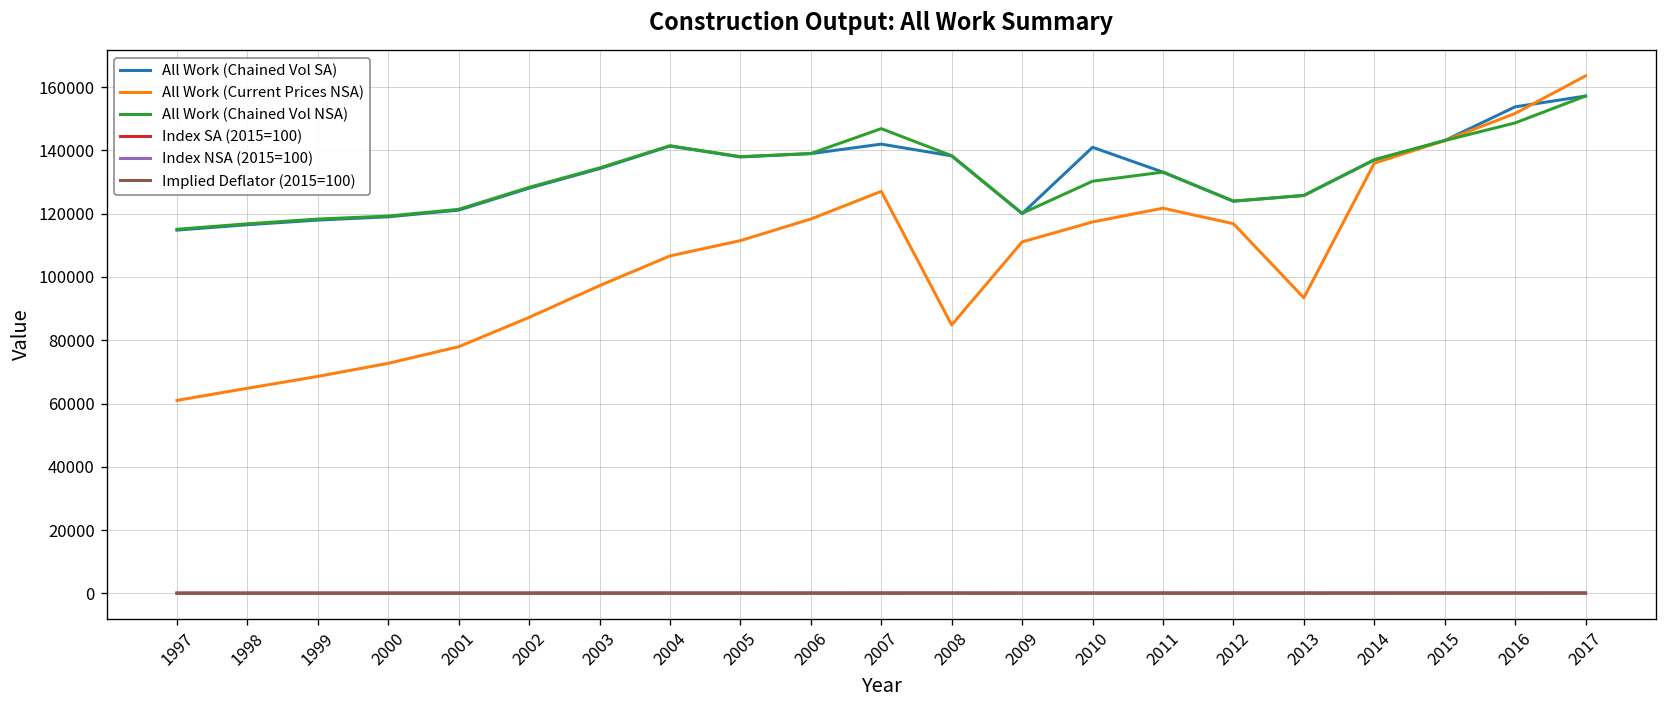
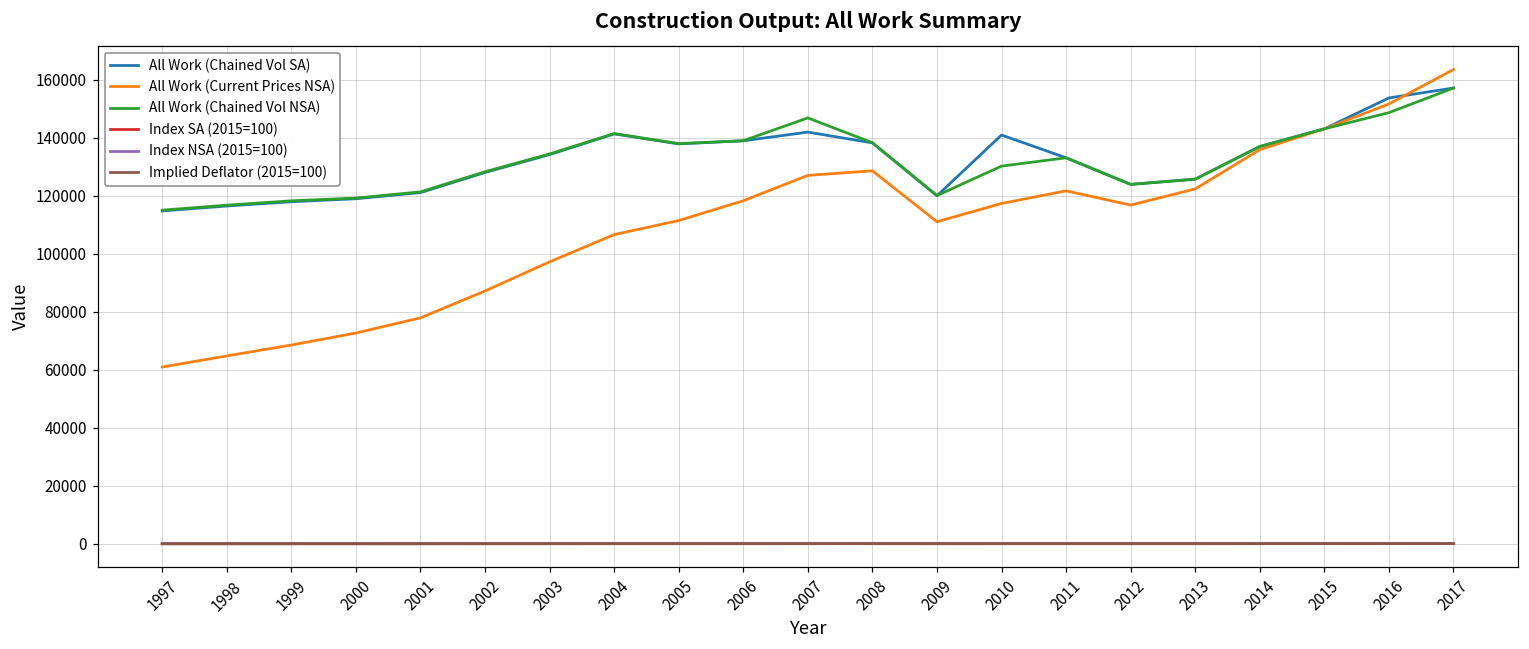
  {
    "All Work (Chained Vol SA)": {
      "2007": 142000,
      "2010": 141000,
      "2016": 154000
    },
    "All Work (Current Prices NSA)": {
      "1997": 61000,
      "1998": 65000,
      "1999": 69000,
      "2000": 73000,
      "2001": 78000,
      "2002": 87000,
      "2003": 97000,
      "2004": 107000,
      "2005": 111000,
      "2006": 118000,
      "2007": 127000,
-     "2008": 85000,
+     "2008": 129000,
      "2009": 111000,
      "2010": 117000,
      "2011": 122000,
      "2012": 117000,
-     "2013": 93000,
+     "2013": 122000,
      "2014": 136000,
      "2016": 152000,
      "2017": 164000
    },
    "All Work (Chained Vol NSA)": {
      "2007": 147000,
      "2010": 130000,
      "2016": 149000
    },
    "Implied Deflator (2015=100)": {
      "1997": 0,
      "1998": 0,
      "1999": 0,
      "2000": 0,
      "2001": 0,
      "2002": 0,
      "2003": 0,
      "2004": 0,
      "2005": 0,
      "2006": 0,
      "2007": 0,
      "2008": 0,
      "2009": 0,
      "2010": 0,
      "2011": 0,
      "2012": 0,
      "2013": 0,
      "2014": 0,
      "2015": 0,
      "2016": 0,
      "2017": 0
    }
  }
